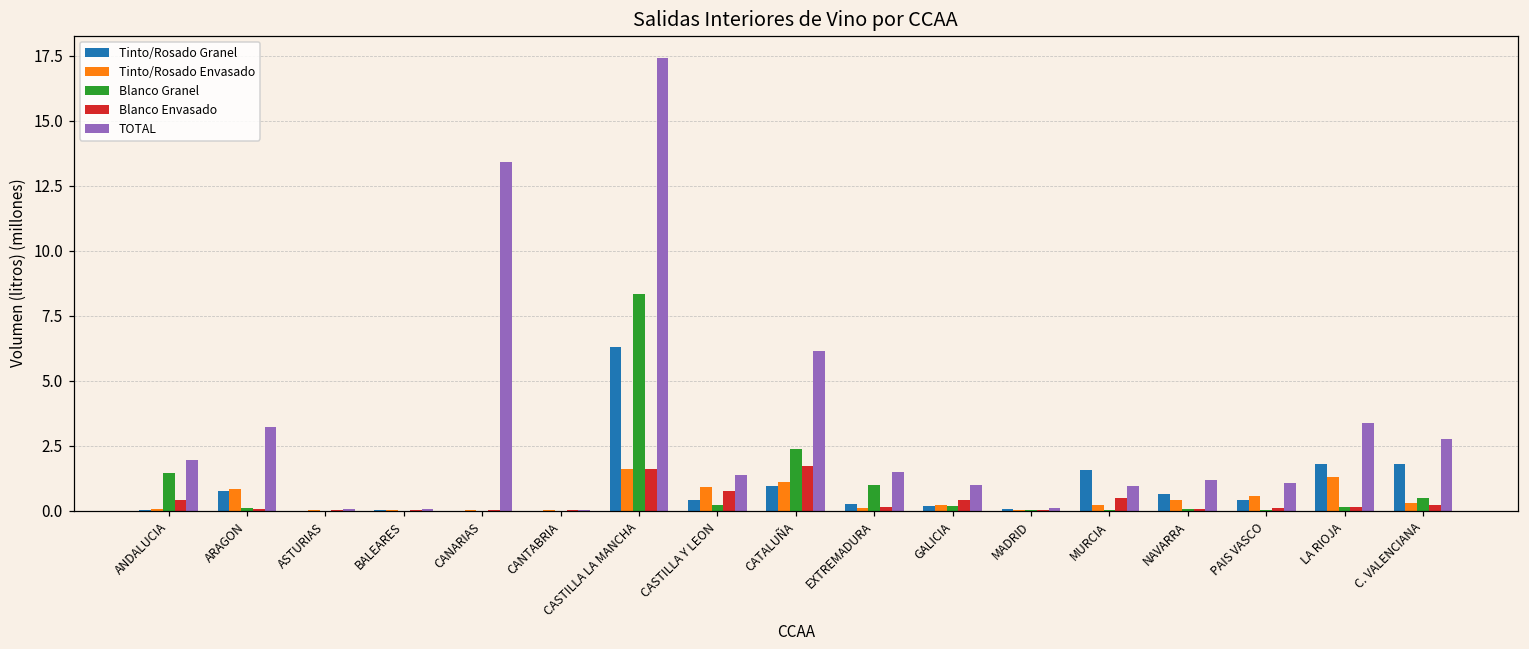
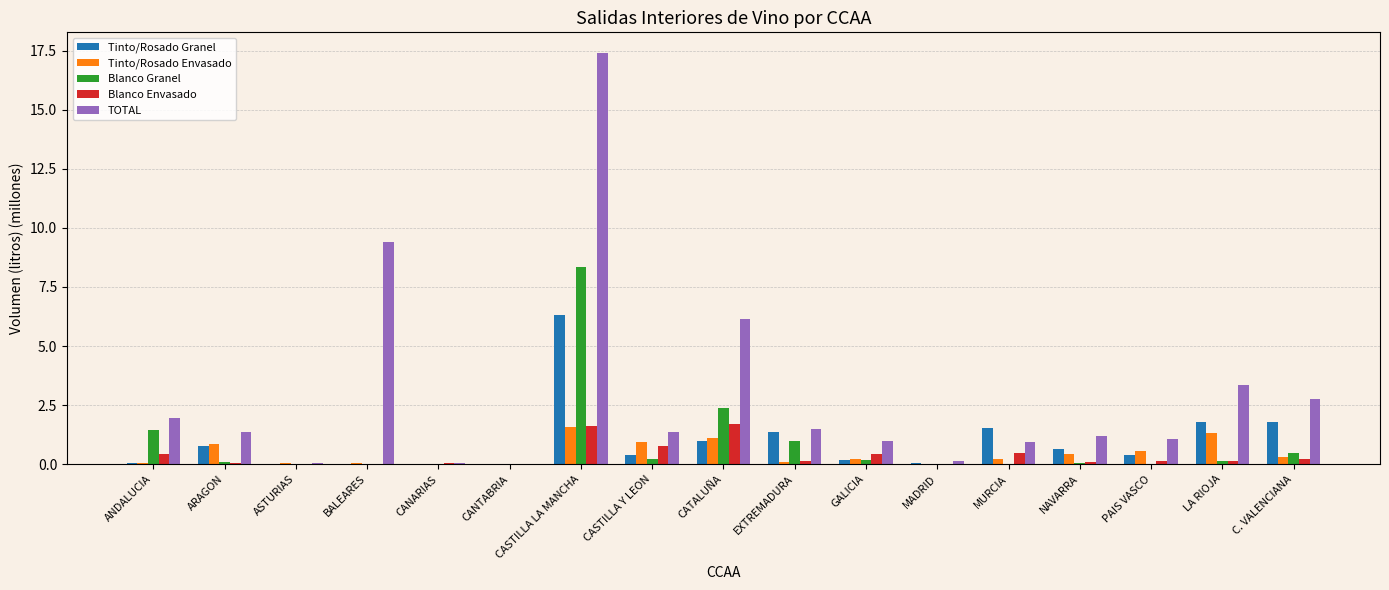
  {
    "Tinto/Rosado Granel": {
      "ARAGON": 0.8,
      "CASTILLA LA MANCHA": 6.3,
      "CASTILLA Y LEON": 0.4,
      "CATALUÑA": 1.0,
-     "EXTREMADURA": 0.3,
+     "EXTREMADURA": 1.4,
      "GALICIA": 0.2,
      "MURCIA": 1.5,
      "NAVARRA": 0.6,
      "PAIS VASCO": 0.4,
      "LA RIOJA": 1.8,
      "C. VALENCIANA": 1.8
    },
    "Tinto/Rosado Envasado": {
      "ARAGON": 0.8,
      "CASTILLA LA MANCHA": 1.6,
      "CASTILLA Y LEON": 0.9,
      "CATALUÑA": 1.1,
      "GALICIA": 0.2,
      "MURCIA": 0.2,
      "NAVARRA": 0.4,
      "PAIS VASCO": 0.5,
      "LA RIOJA": 1.3,
      "C. VALENCIANA": 0.3
    },
    "Blanco Granel": {
      "ANDALUCIA": 1.5,
      "CASTILLA LA MANCHA": 8.3,
      "CASTILLA Y LEON": 0.2,
      "CATALUÑA": 2.4,
      "EXTREMADURA": 1.0,
      "GALICIA": 0.2,
      "LA RIOJA": 0.1,
      "C. VALENCIANA": 0.5
    },
    "Blanco Envasado": {
      "ANDALUCIA": 0.4,
      "CASTILLA LA MANCHA": 1.6,
      "CASTILLA Y LEON": 0.8,
      "CATALUÑA": 1.7,
      "EXTREMADURA": 0.1,
      "GALICIA": 0.4,
      "MURCIA": 0.5,
      "PAIS VASCO": 0.1,
      "LA RIOJA": 0.1,
      "C. VALENCIANA": 0.2
    },
    "TOTAL": {
      "ANDALUCIA": 2.0,
-     "ARAGON": 3.2,
-     "BALEARES": 0.1,
-     "CANARIAS": 13.4,
+     "ARAGON": 1.4,
+     "BALEARES": 9.4,
+     "CANARIAS": 0.1,
      "CASTILLA LA MANCHA": 17.4,
      "CASTILLA Y LEON": 1.4,
      "CATALUÑA": 6.1,
      "EXTREMADURA": 1.5,
      "GALICIA": 1.0,
      "MADRID": 0.1,
      "MURCIA": 0.9,
      "NAVARRA": 1.2,
      "PAIS VASCO": 1.1,
      "LA RIOJA": 3.4,
      "C. VALENCIANA": 2.8
    }
  }
